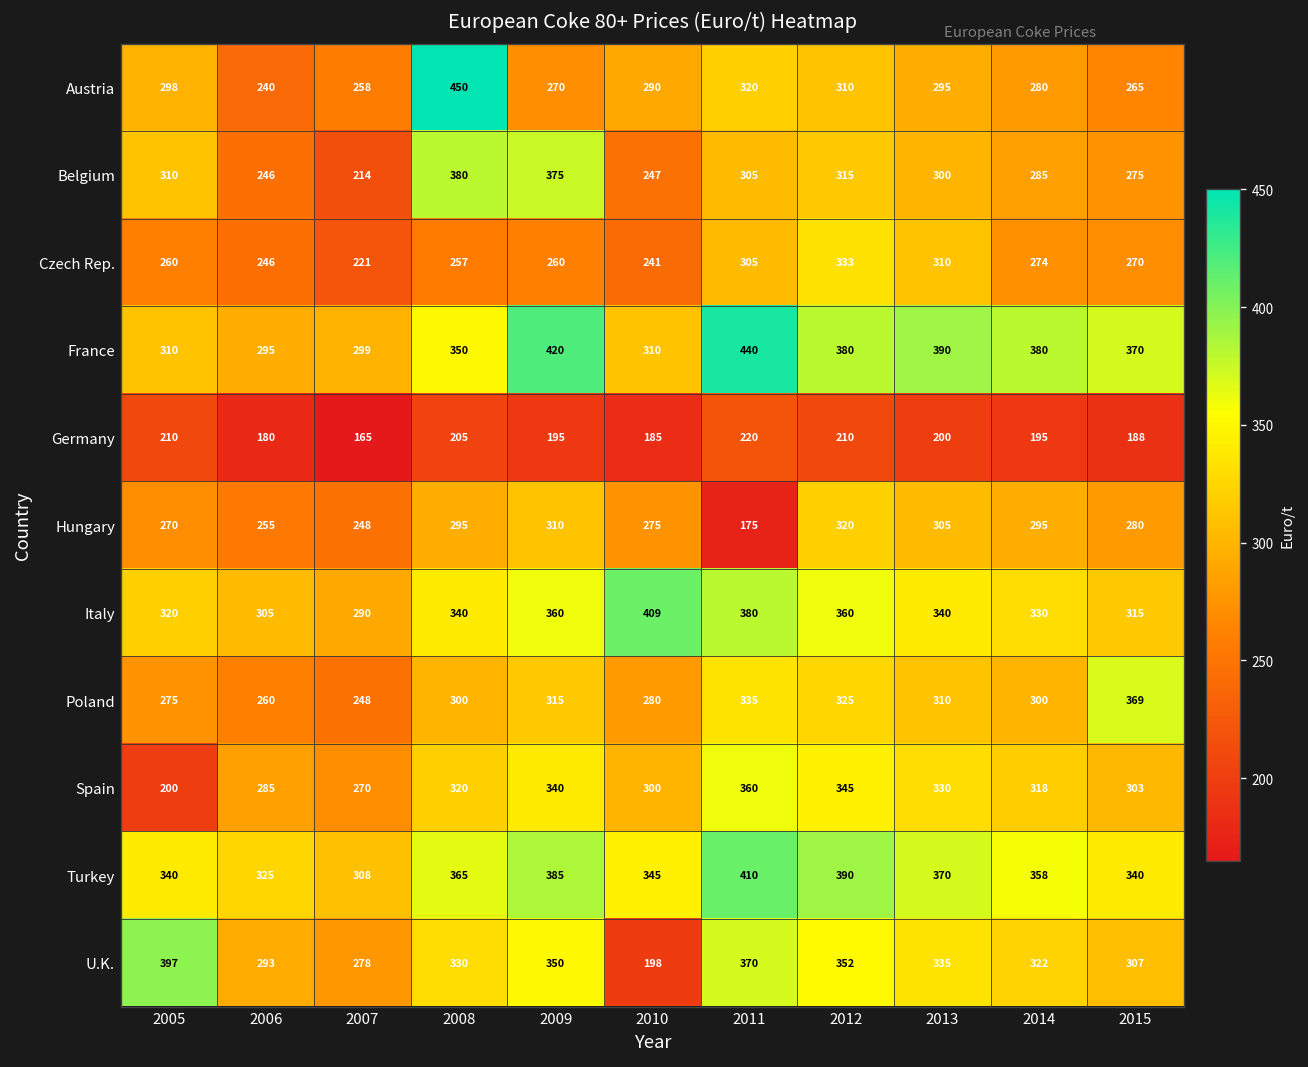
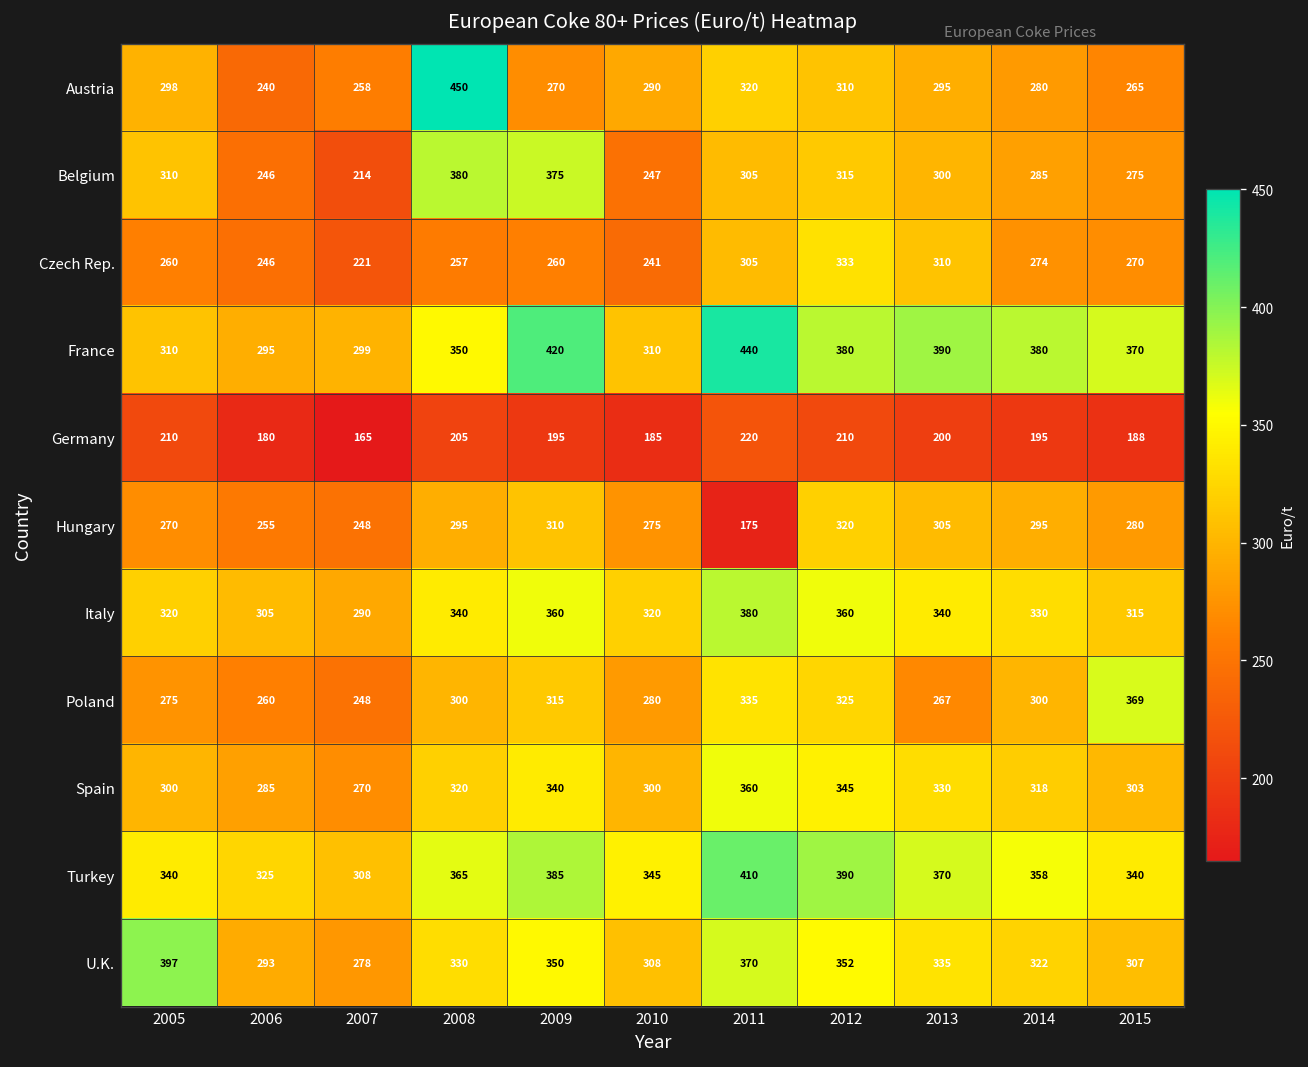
  {
    "Austria": {
      "2005": 298,
      "2006": 240,
      "2007": 258,
      "2008": 450,
      "2009": 270,
      "2010": 290,
      "2011": 320,
      "2012": 310,
      "2013": 295,
      "2014": 280,
      "2015": 265
    },
    "Belgium": {
      "2005": 310,
      "2006": 246,
      "2007": 214,
      "2008": 380,
      "2009": 375,
      "2010": 247,
      "2011": 305,
      "2012": 315,
      "2013": 300,
      "2014": 285,
      "2015": 275
    },
    "Czech Rep.": {
      "2005": 260,
      "2006": 246,
      "2007": 221,
      "2008": 257,
      "2009": 260,
      "2010": 241,
      "2011": 305,
      "2012": 333,
      "2013": 310,
      "2014": 274,
      "2015": 270
    },
    "France": {
      "2005": 310,
      "2006": 295,
      "2007": 299,
      "2008": 350,
      "2009": 420,
      "2010": 310,
      "2011": 440,
      "2012": 380,
      "2013": 390,
      "2014": 380,
      "2015": 370
    },
    "Germany": {
      "2005": 210,
      "2006": 180,
      "2007": 165,
      "2008": 205,
      "2009": 195,
      "2010": 185,
      "2011": 220,
      "2012": 210,
      "2013": 200,
      "2014": 195,
      "2015": 188
    },
    "Hungary": {
      "2005": 270,
      "2006": 255,
      "2007": 248,
      "2008": 295,
      "2009": 310,
      "2010": 275,
      "2011": 175,
      "2012": 320,
      "2013": 305,
      "2014": 295,
      "2015": 280
    },
    "Italy": {
      "2005": 320,
      "2006": 305,
      "2007": 290,
      "2008": 340,
      "2009": 360,
-     "2010": 409,
+     "2010": 320,
      "2011": 380,
      "2012": 360,
      "2013": 340,
      "2014": 330,
      "2015": 315
    },
    "Poland": {
      "2005": 275,
      "2006": 260,
      "2007": 248,
      "2008": 300,
      "2009": 315,
      "2010": 280,
      "2011": 335,
      "2012": 325,
-     "2013": 310,
+     "2013": 267,
      "2014": 300,
      "2015": 369
    },
    "Spain": {
-     "2005": 200,
+     "2005": 300,
      "2006": 285,
      "2007": 270,
      "2008": 320,
      "2009": 340,
      "2010": 300,
      "2011": 360,
      "2012": 345,
      "2013": 330,
      "2014": 318,
      "2015": 303
    },
    "Turkey": {
      "2005": 340,
      "2006": 325,
      "2007": 308,
      "2008": 365,
      "2009": 385,
      "2010": 345,
      "2011": 410,
      "2012": 390,
      "2013": 370,
      "2014": 358,
      "2015": 340
    },
    "U.K.": {
      "2005": 397,
      "2006": 293,
      "2007": 278,
      "2008": 330,
      "2009": 350,
-     "2010": 198,
+     "2010": 308,
      "2011": 370,
      "2012": 352,
      "2013": 335,
      "2014": 322,
      "2015": 307
    }
  }
